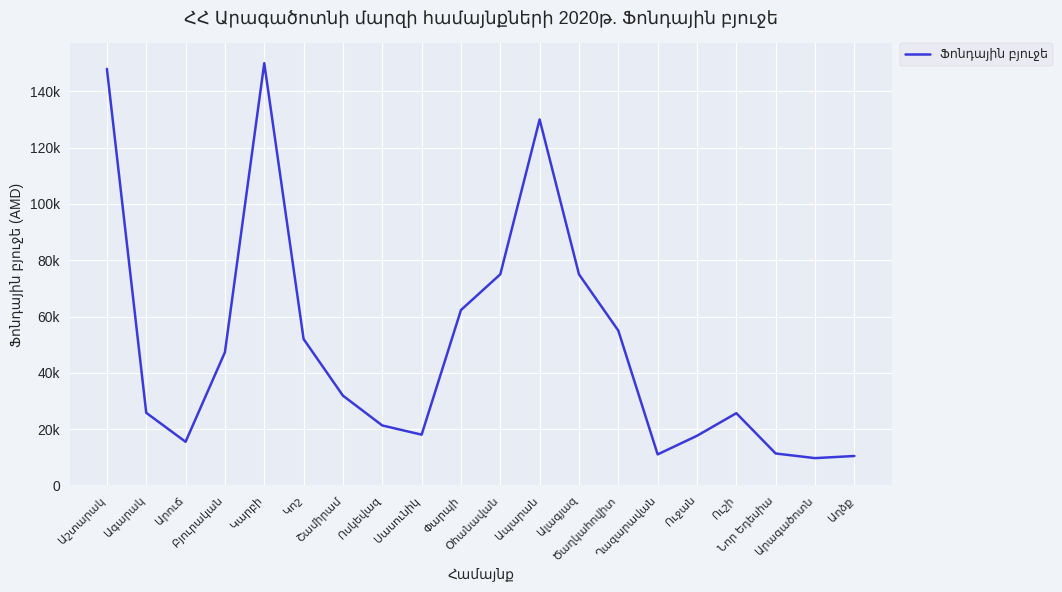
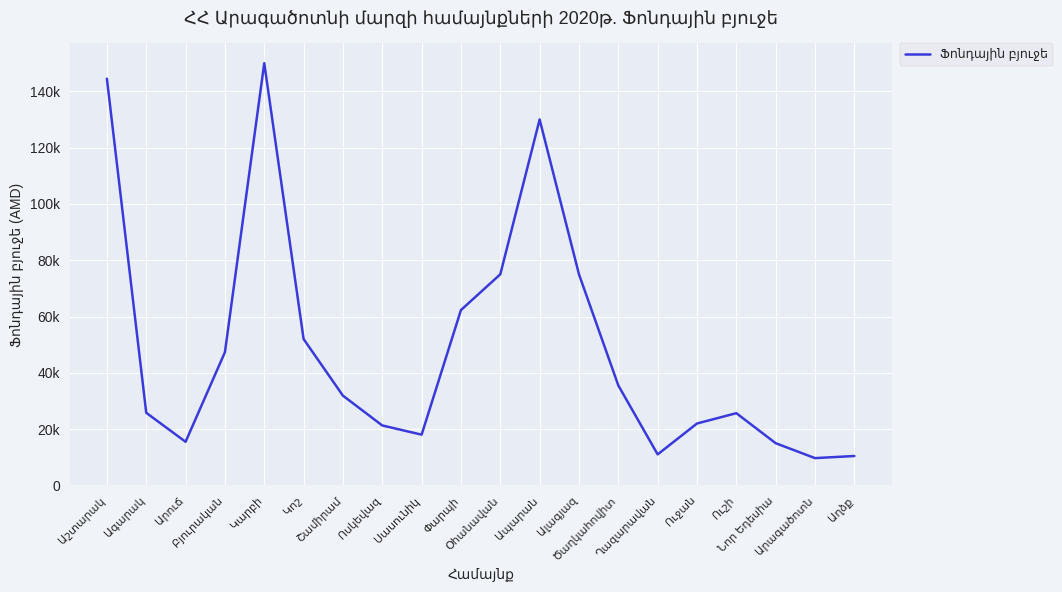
  {
-   "Աշտարակ": 148000,
+   "Աշտարակ": 145000,
    "Ագարակ": 26000,
    "Արուճ": 16000,
    "Բյուրական": 47000,
    "Կարբի": 150000,
    "Կոշ": 52000,
    "Շամիրամ": 32000,
    "Ոսկեվազ": 21000,
    "Սասունիկ": 18000,
    "Փարպի": 62000,
    "Օհանավան": 75000,
    "Ապարան": 130000,
    "Ալագյազ": 75000,
-   "Ծաղկահովիտ": 55000,
+   "Ծաղկահովիտ": 36000,
    "Ղազարավան": 11000,
-   "Ուջան": 18000,
+   "Ուջան": 22000,
    "Ուշի": 26000,
-   "Նոր Եդեսիա": 11000,
+   "Նոր Եդեսիա": 15000,
    "Արագածոտն": 10000,
    "Աղձք": 10000
  }
